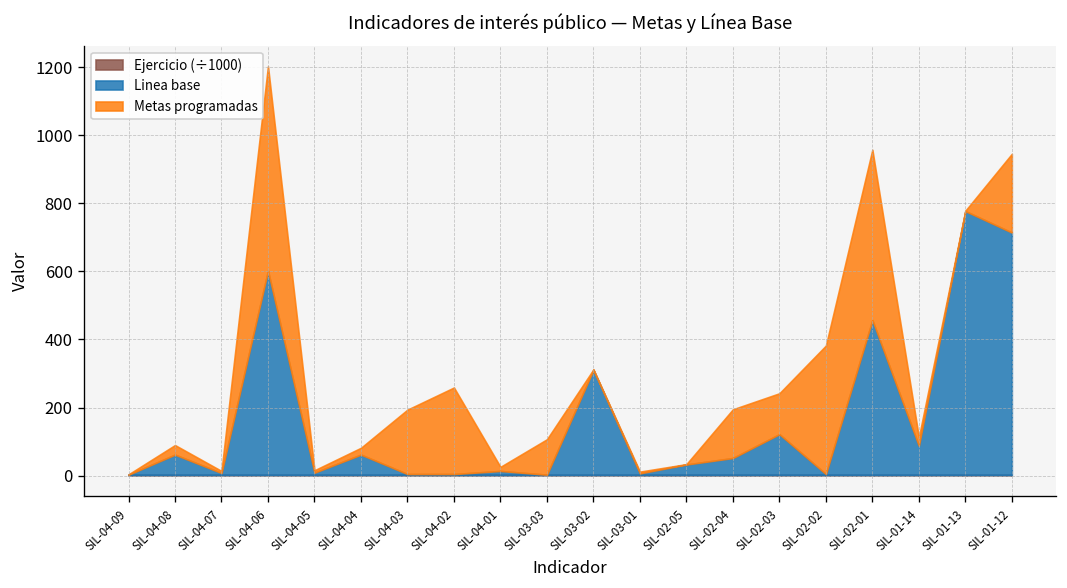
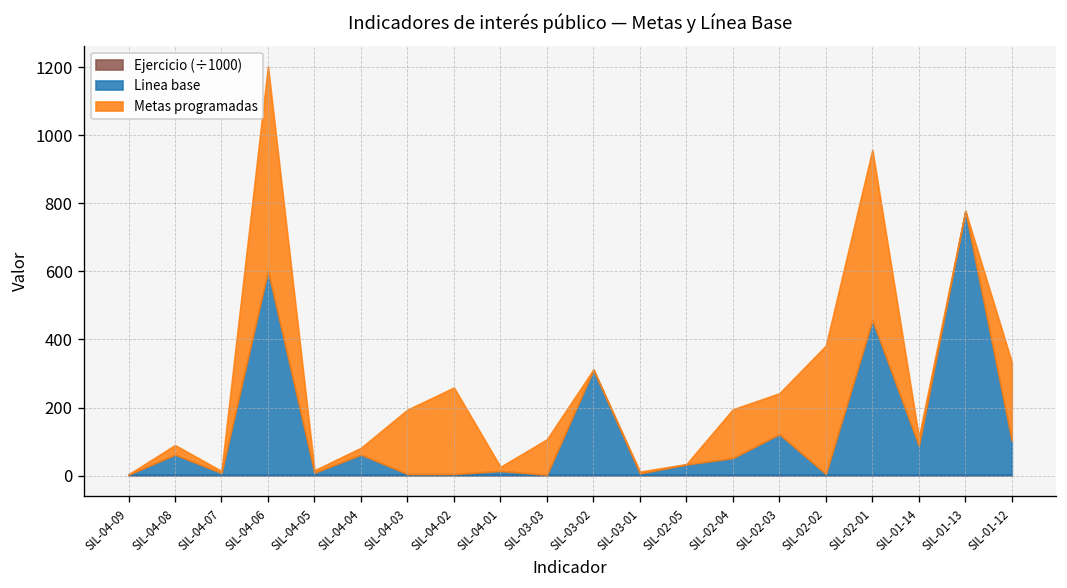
  {
    "Linea base": {
      "SIL-04-08": 60,
      "SIL-04-06": 600,
      "SIL-04-04": 60,
      "SIL-04-01": 10,
      "SIL-02-04": 50,
      "SIL-02-03": 120,
      "SIL-02-01": 460,
      "SIL-01-14": 90,
-     "SIL-01-12": 710
+     "SIL-01-12": 100
    },
    "Metas programadas": {
      "SIL-04-08": 30,
      "SIL-04-06": 600,
      "SIL-04-04": 20,
      "SIL-04-03": 190,
      "SIL-04-02": 250,
      "SIL-04-01": 10,
      "SIL-03-03": 100,
      "SIL-02-04": 140,
      "SIL-02-03": 120,
      "SIL-02-02": 380,
      "SIL-02-01": 500,
      "SIL-01-14": 30,
      "SIL-01-12": 230
    }
  }
